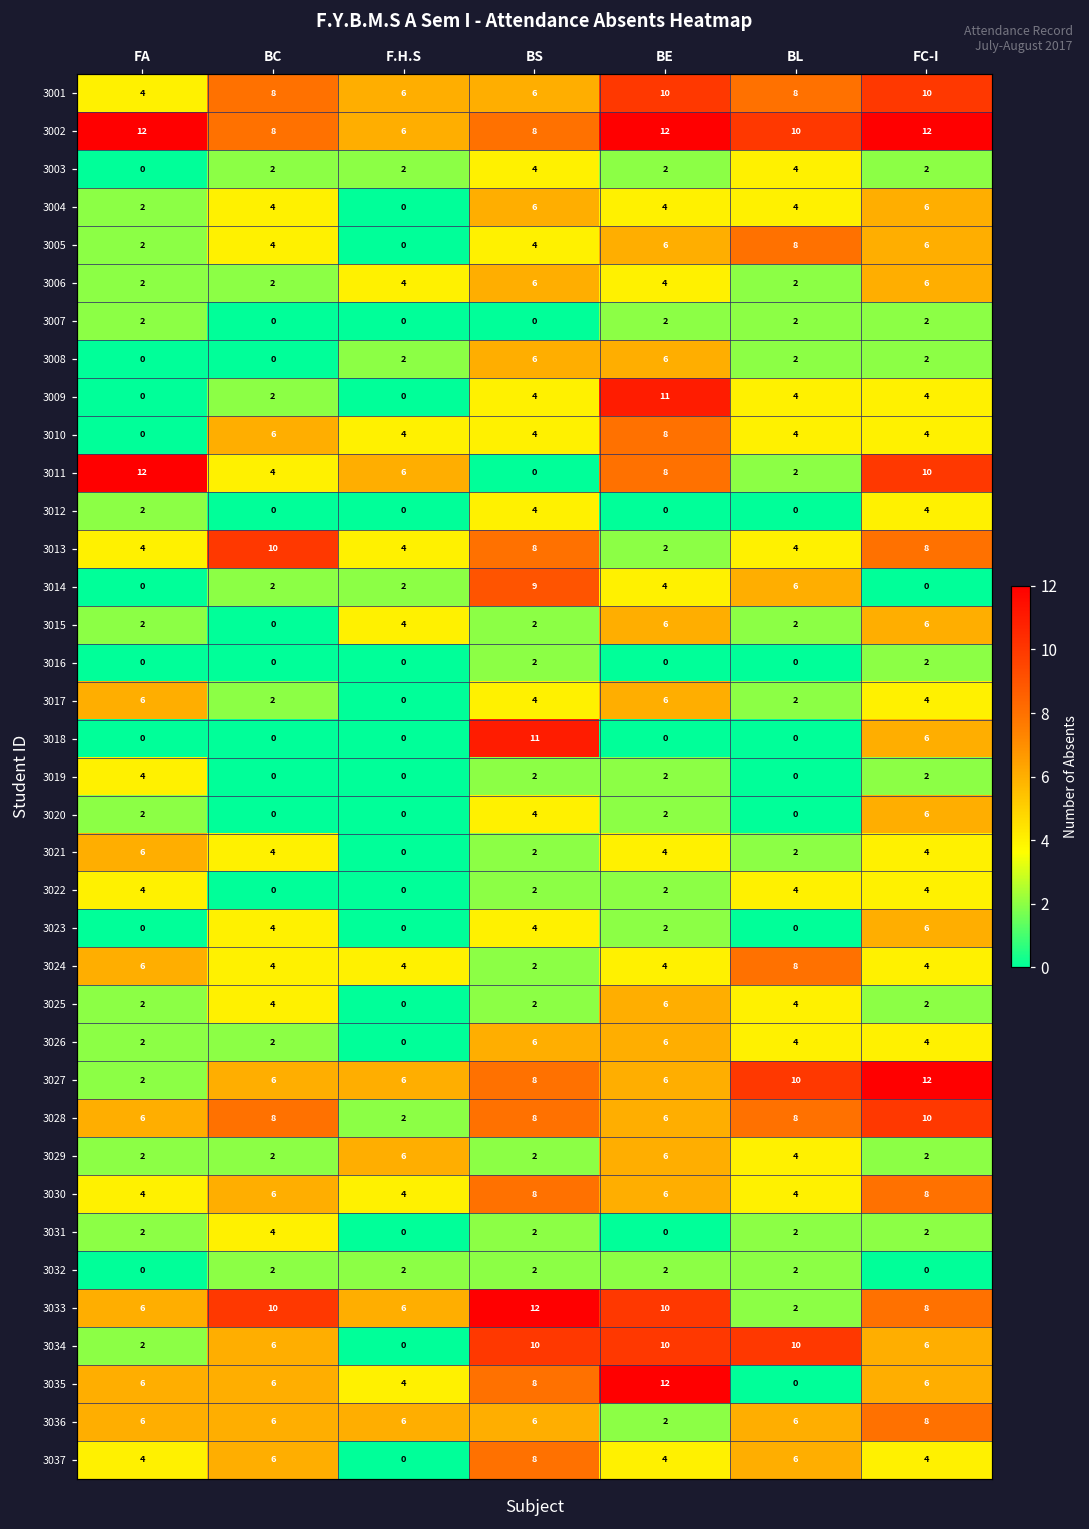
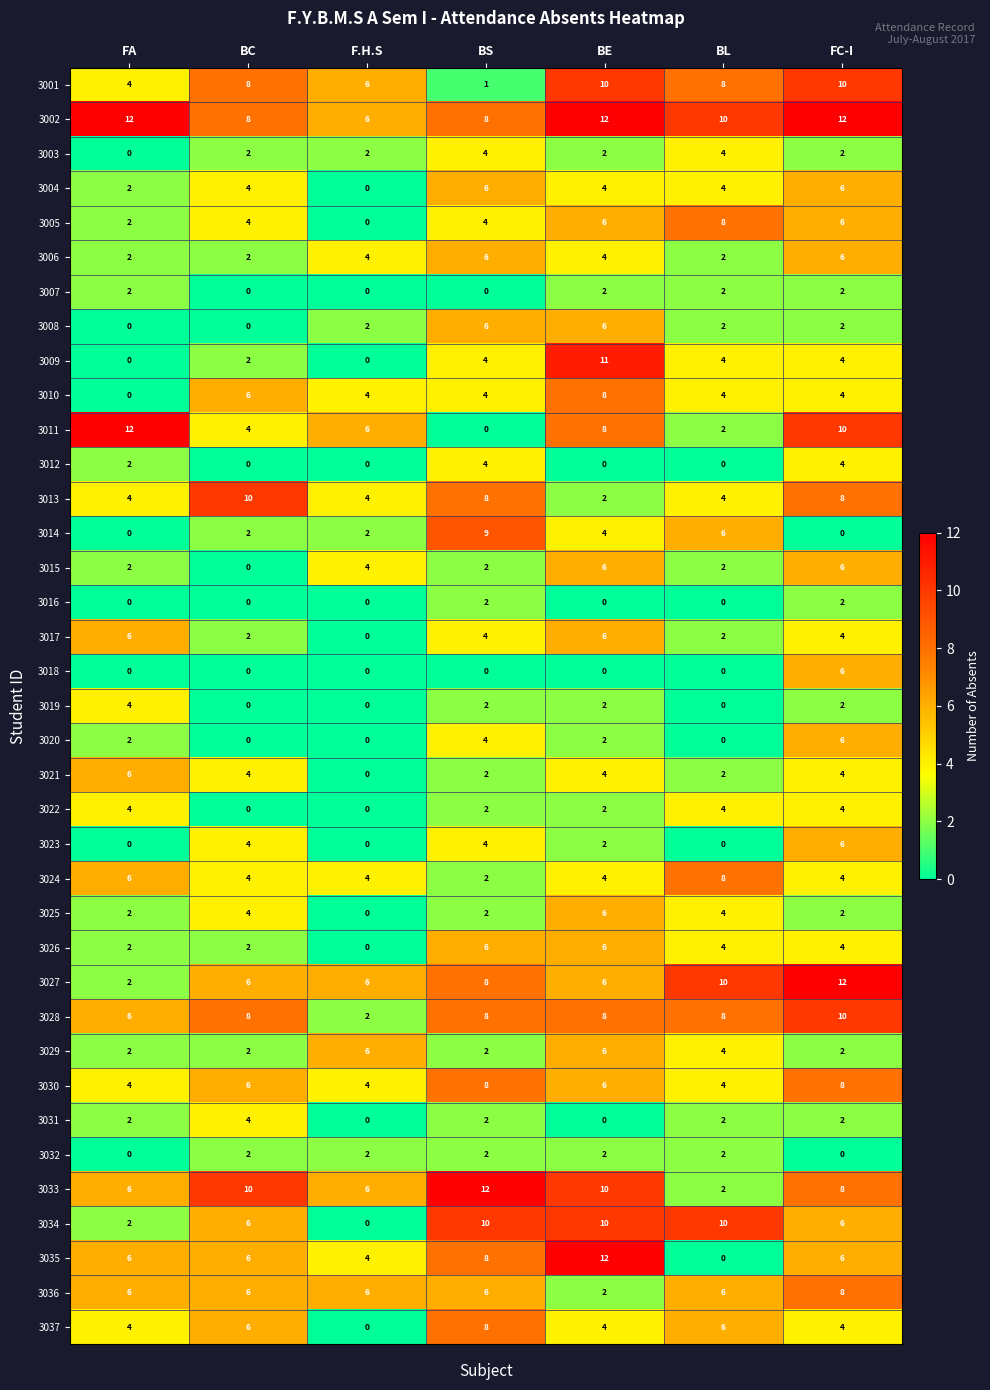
  {
    "3001": {
      "FA": 4,
      "BC": 8,
      "F.H.S": 6,
-     "BS": 6,
+     "BS": 1,
      "BE": 10,
      "BL": 8,
      "FC-I": 10
    },
    "3018": {
      "FA": 0,
      "BC": 0,
      "F.H.S": 0,
-     "BS": 11,
+     "BS": 0,
      "BE": 0,
      "BL": 0,
      "FC-I": 6
    },
    "3028": {
      "FA": 6,
      "BC": 8,
      "F.H.S": 2,
      "BS": 8,
-     "BE": 6,
+     "BE": 8,
      "BL": 8,
      "FC-I": 10
    }
  }
